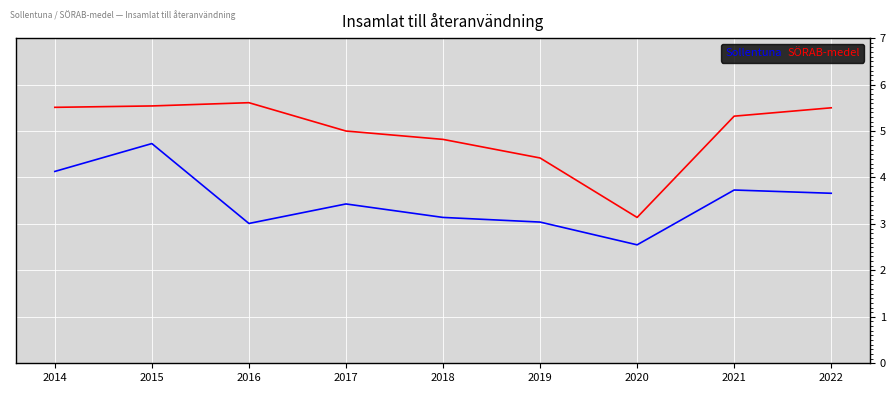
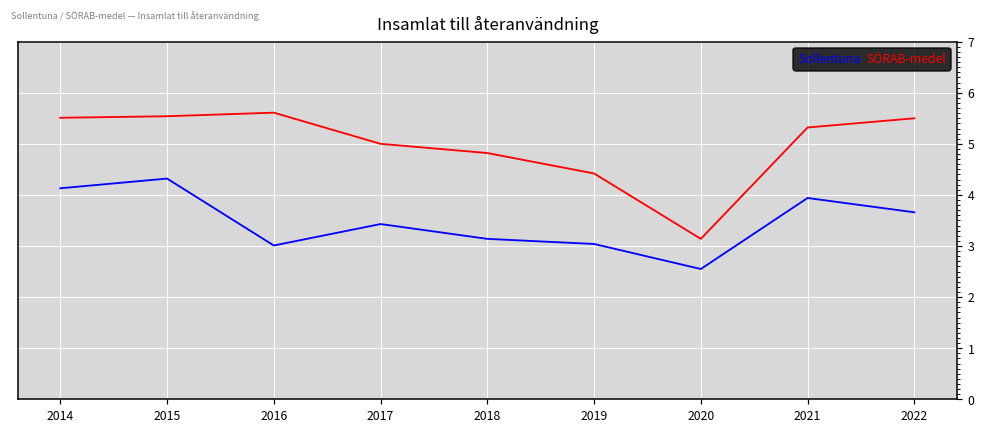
  {
    "Sollentuna": {
      "2014": 4.1,
-     "2015": 4.7,
+     "2015": 4.3,
      "2016": 3.0,
      "2017": 3.4,
      "2018": 3.1,
      "2019": 3.0,
      "2020": 2.6,
-     "2021": 3.7,
+     "2021": 3.9,
      "2022": 3.7
    },
    "SÖRAB-medel": {
      "2014": 5.5,
      "2015": 5.5,
      "2016": 5.6,
      "2017": 5.0,
      "2018": 4.8,
      "2019": 4.4,
      "2020": 3.1,
      "2021": 5.3,
      "2022": 5.5
    }
  }
